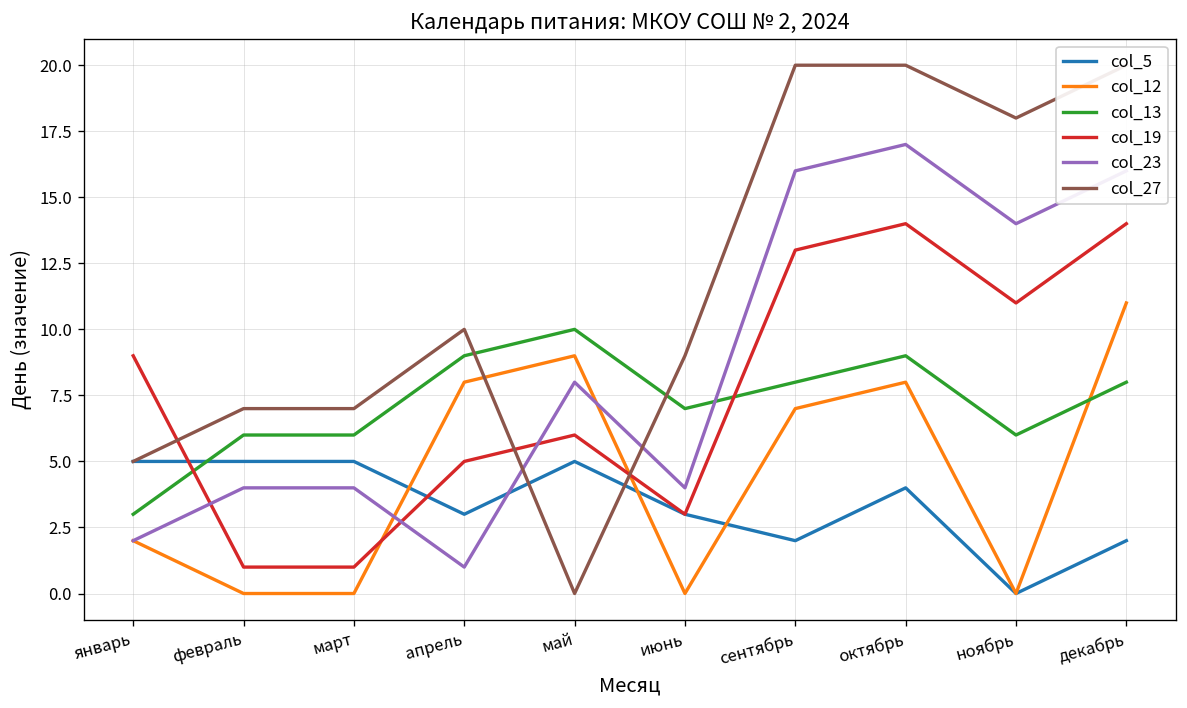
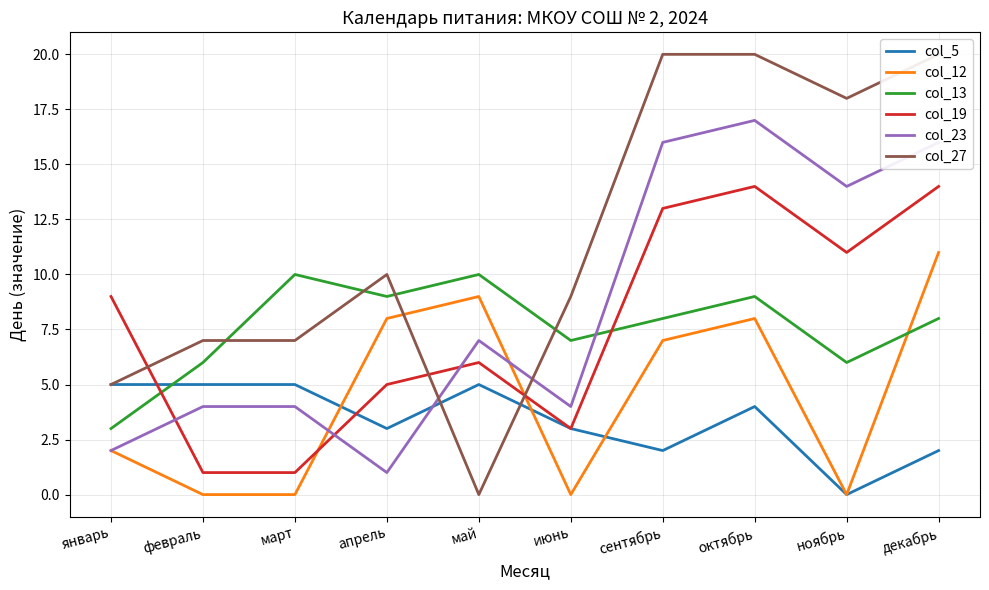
  {
    "col_5": {
      "февраль": 5,
      "март": 5,
      "апрель": 3,
      "май": 5,
      "сентябрь": 2,
      "октябрь": 4,
      "декабрь": 2
    },
    "col_12": {
      "февраль": 0,
      "март": 0,
      "апрель": 8,
      "май": 9,
      "июнь": 0,
      "сентябрь": 7,
      "октябрь": 8,
      "декабрь": 11
    },
    "col_13": {
      "январь": 3,
      "февраль": 6,
-     "март": 6,
+     "март": 10,
      "апрель": 9,
      "май": 10,
      "июнь": 7,
      "сентябрь": 8,
      "октябрь": 9,
      "ноябрь": 6,
      "декабрь": 8
    },
    "col_19": {
      "январь": 9,
      "февраль": 1,
      "март": 1,
      "апрель": 5,
      "май": 6,
      "сентябрь": 13,
      "октябрь": 14,
      "ноябрь": 11,
      "декабрь": 14
    },
    "col_23": {
      "февраль": 4,
      "март": 4,
      "апрель": 1,
-     "май": 8,
+     "май": 7,
      "июнь": 4,
      "сентябрь": 16,
      "октябрь": 17,
      "ноябрь": 14
    },
    "col_27": {
      "февраль": 7,
      "март": 7,
      "апрель": 10,
      "май": 0,
      "июнь": 9,
      "сентябрь": 20,
      "октябрь": 20,
      "ноябрь": 18
    }
  }
